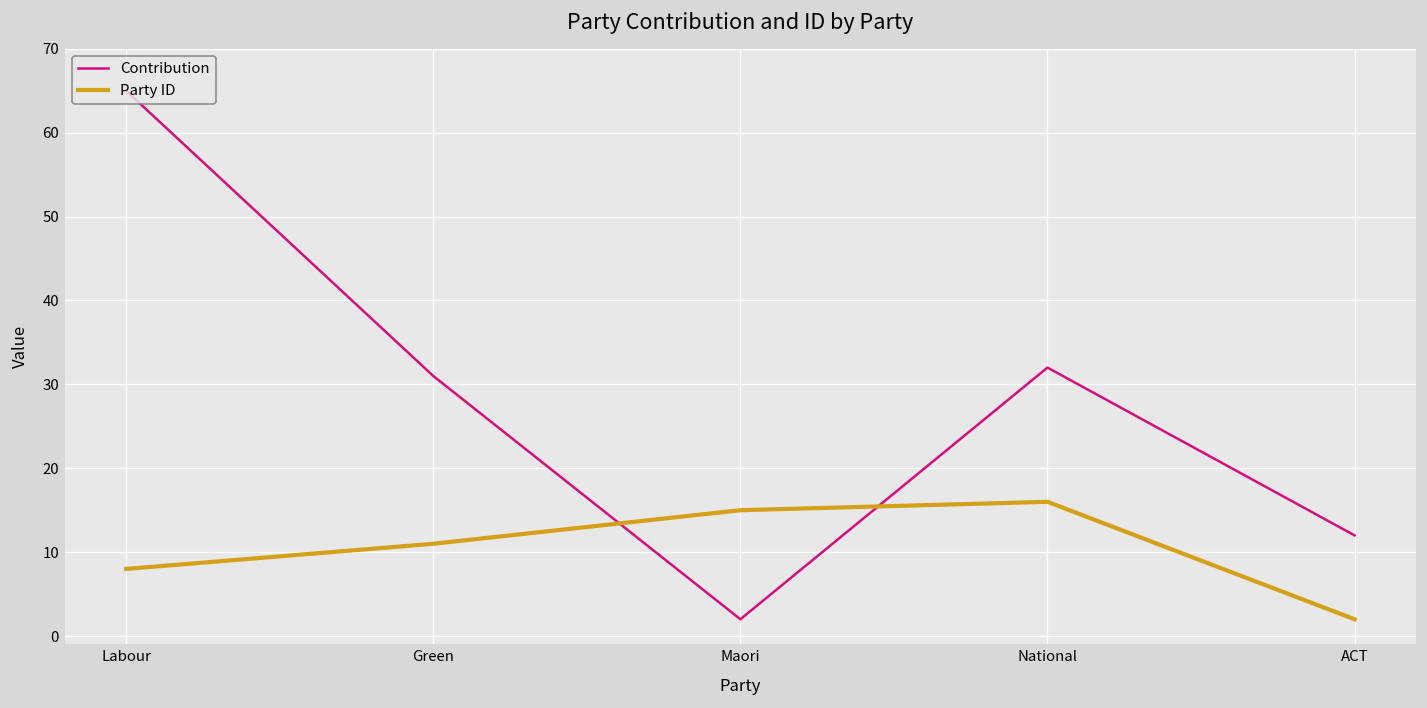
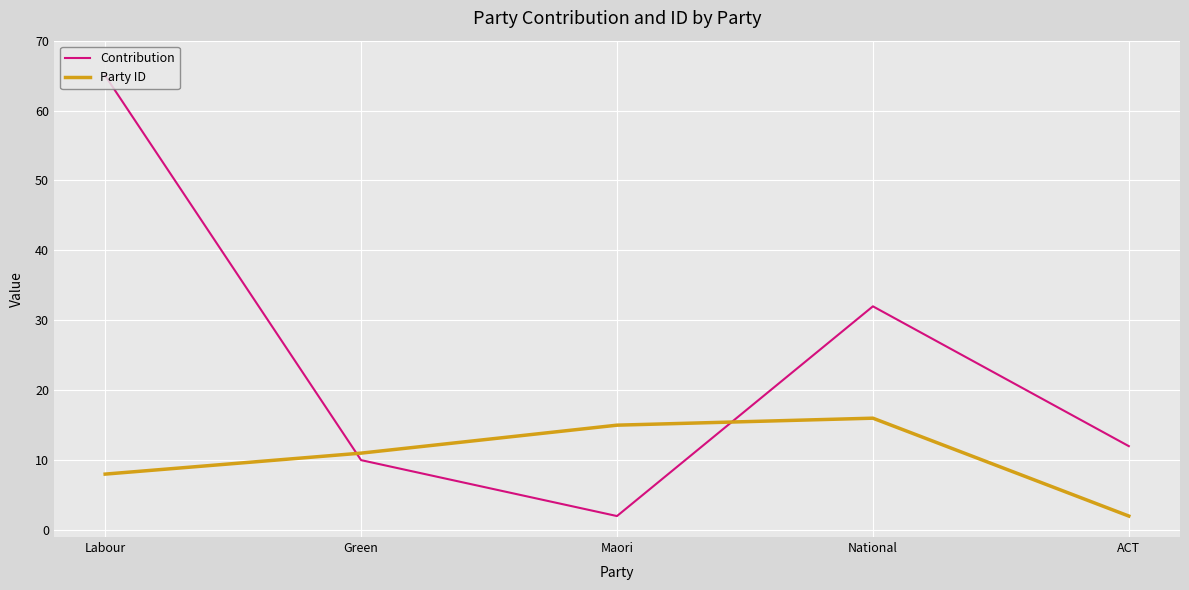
  {
    "Contribution": {
-     "Green": 31,
+     "Green": 10,
      "Maori": 2,
      "National": 32,
      "ACT": 12
    },
    "Party ID": {
      "Labour": 8,
      "Green": 11,
      "Maori": 15,
      "National": 16,
      "ACT": 2
    }
  }
